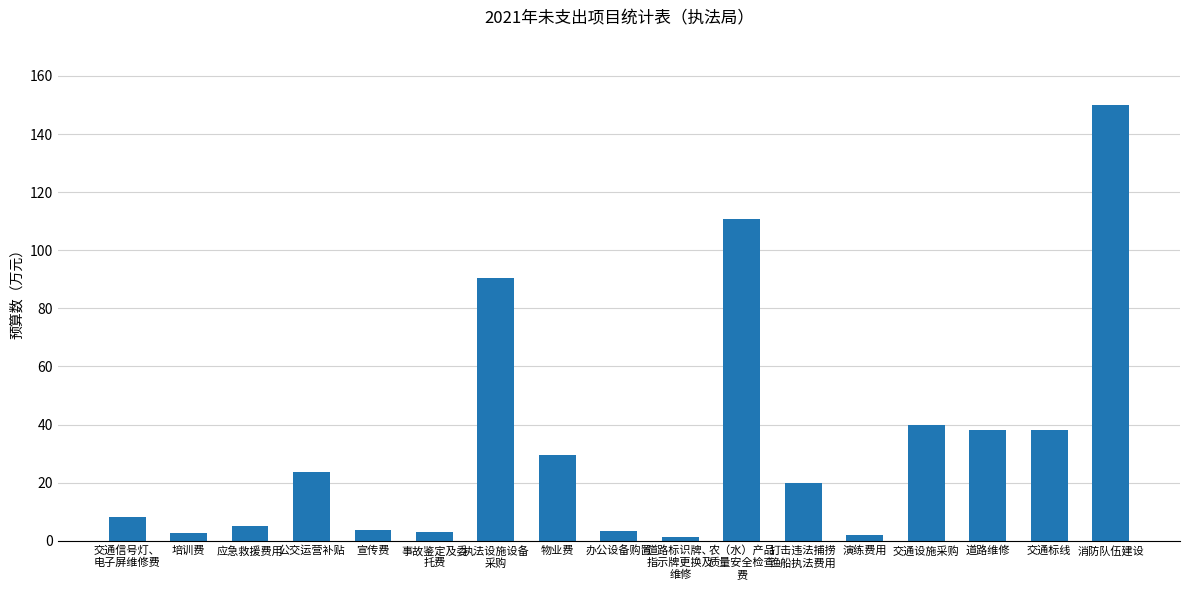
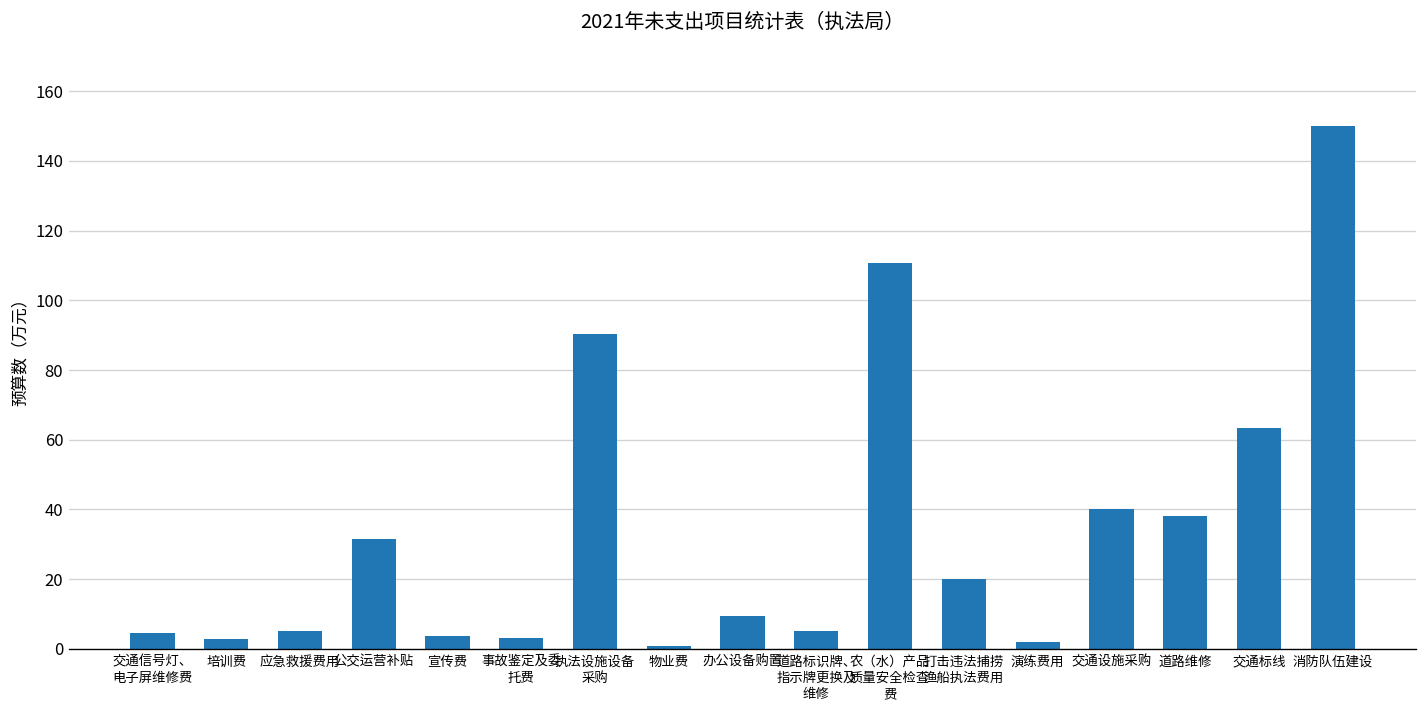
  {
-   "交通信号灯、 电子屏维修费": 8,
+   "交通信号灯、 电子屏维修费": 5,
    "培训费": 3,
    "应急救援费用": 5,
-   "公交运营补贴": 24,
+   "公交运营补贴": 32,
    "宣传费": 4,
    "事故鉴定及委 托费": 3,
    "执法设施设备 采购": 90,
-   "物业费": 30,
-   "办公设备购置": 3,
-   "道路标识牌、 指示牌更换及 维修": 1,
+   "物业费": 1,
+   "办公设备购置": 9,
+   "道路标识牌、 指示牌更换及 维修": 5,
    "农（水）产品 质量安全检查 费": 111,
    "打击违法捕捞 渔船执法费用": 20,
    "演练费用": 2,
    "交通设施采购": 40,
    "道路维修": 38,
-   "交通标线": 38,
+   "交通标线": 64,
    "消防队伍建设": 150
  }
